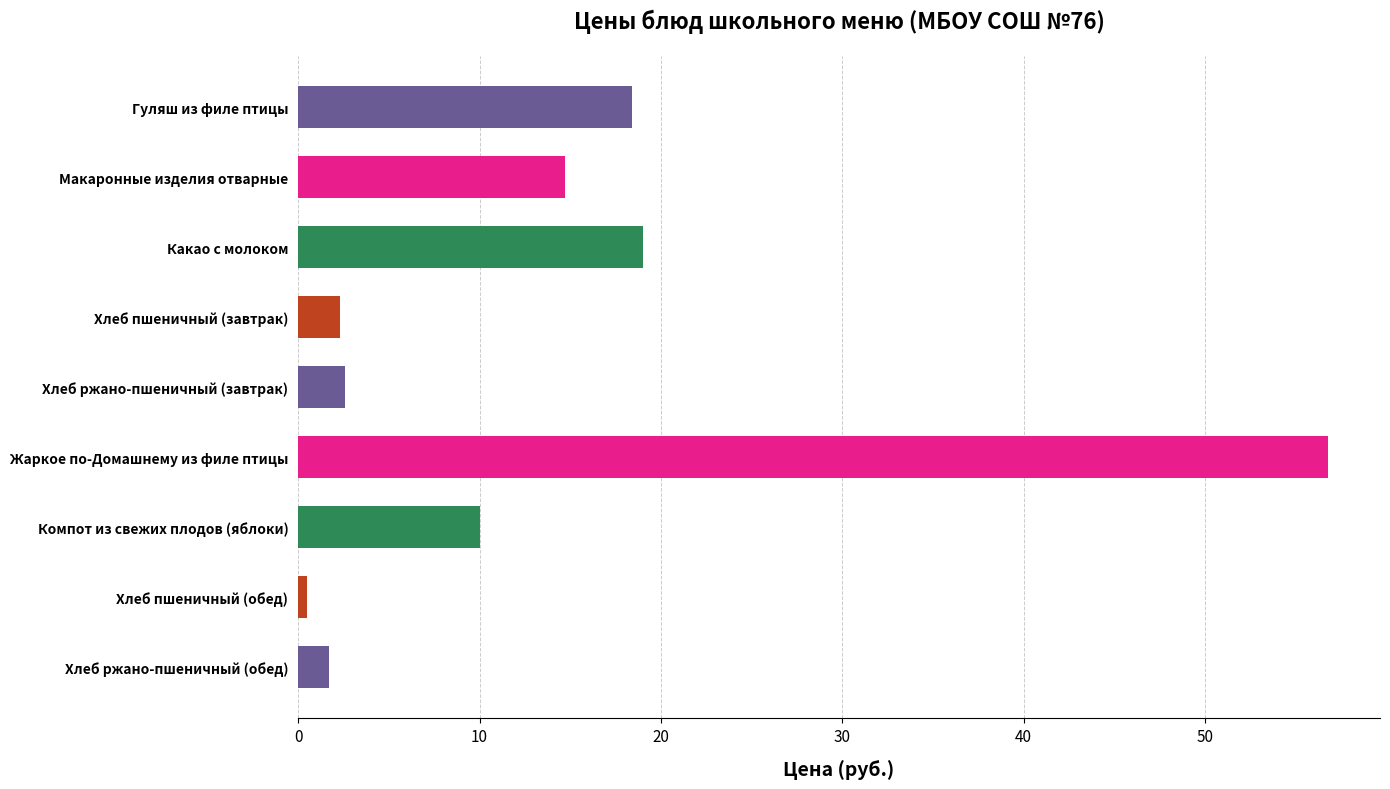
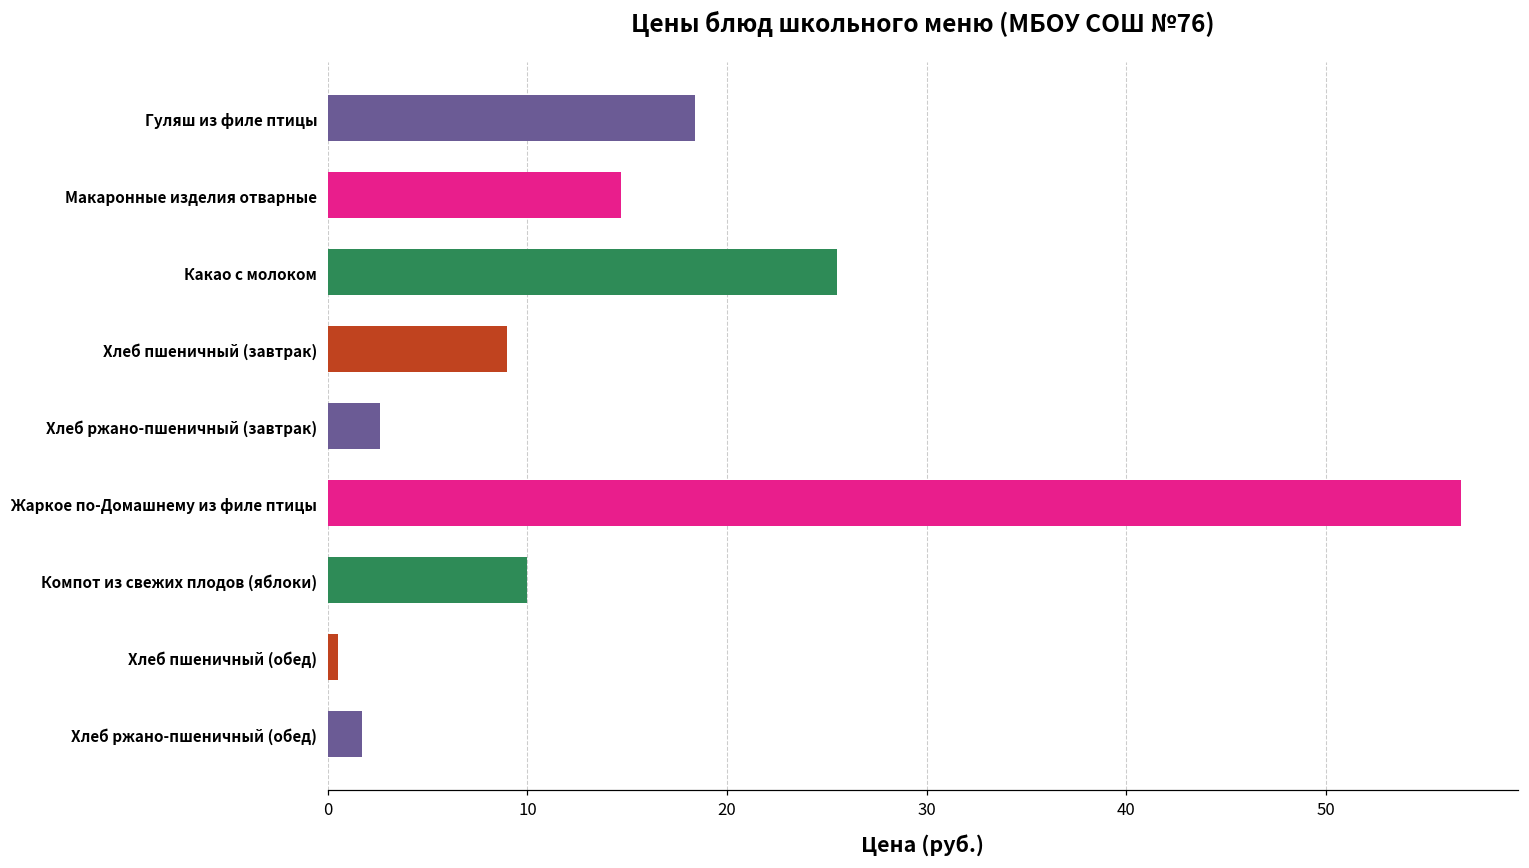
  {
    "Гуляш из филе птицы": 18.4,
    "Макаронные изделия отварные": 14.7,
-   "Какао с молоком": 19.0,
-   "Хлеб пшеничный (завтрак)": 2.3,
+   "Какао с молоком": 25.5,
+   "Хлеб пшеничный (завтрак)": 9.0,
    "Хлеб ржано-пшеничный (завтрак)": 2.6,
    "Жаркое по-Домашнему из филе птицы": 56.8,
    "Компот из свежих плодов (яблоки)": 10.0,
    "Хлеб пшеничный (обед)": 0.5,
    "Хлеб ржано-пшеничный (обед)": 1.7
  }
